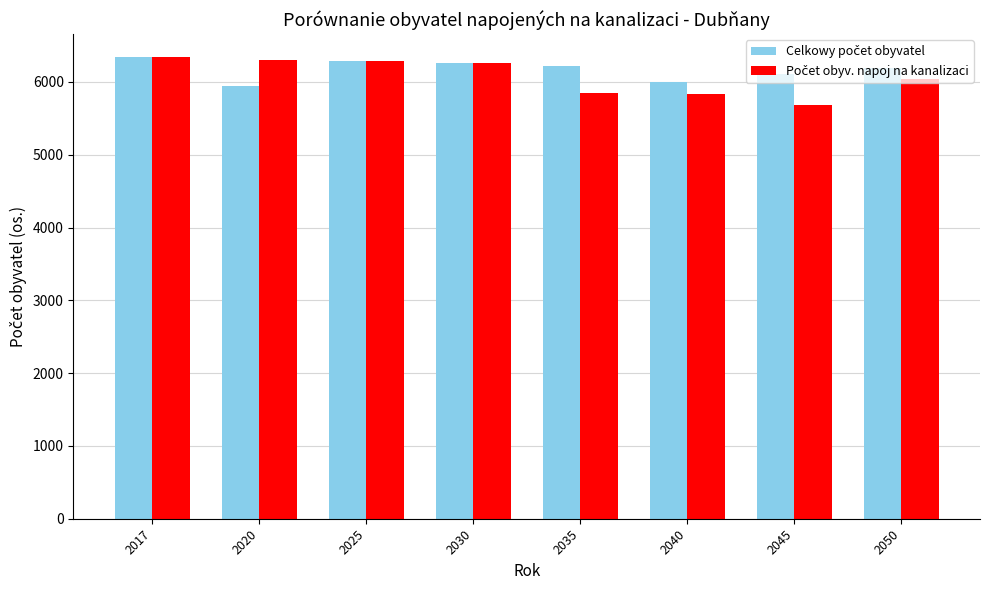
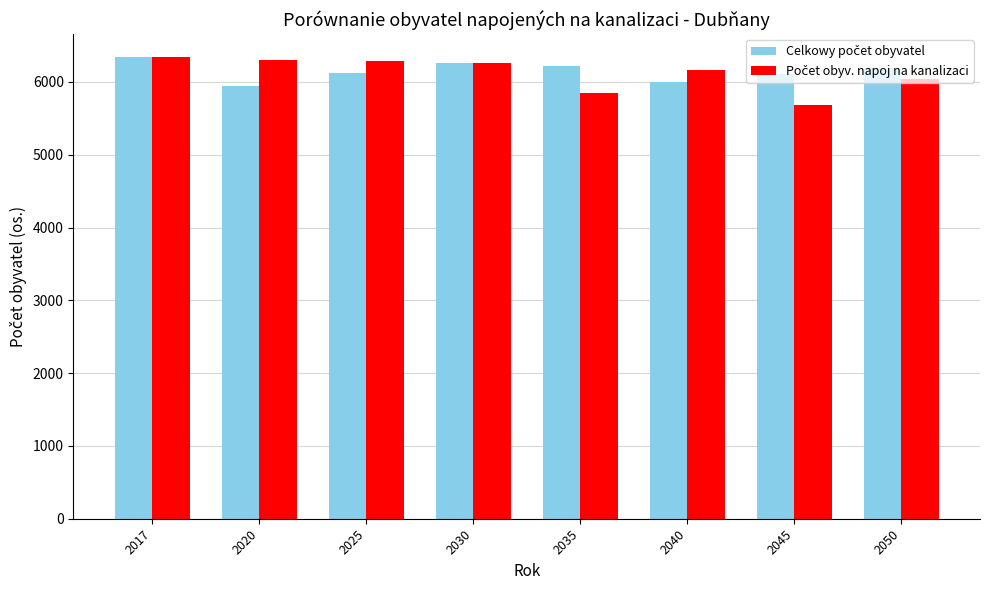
  {
    "Celkowy počet obyvatel": {
      "2017": 6300,
      "2020": 6000,
-     "2025": 6300,
+     "2025": 6100,
      "2030": 6300,
      "2035": 6200,
      "2040": 6000
    },
    "Počet obyv. napoj na kanalizaci": {
      "2017": 6300,
      "2020": 6300,
      "2025": 6300,
      "2030": 6300,
      "2035": 5900,
-     "2040": 5800,
+     "2040": 6200,
      "2045": 5700
    }
  }
